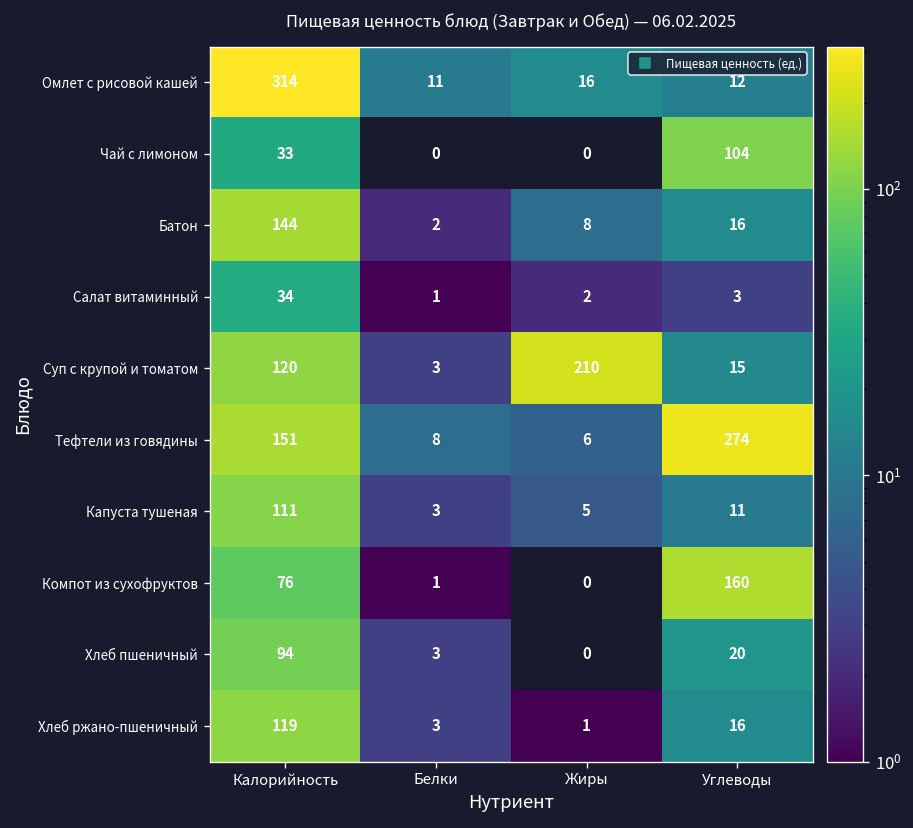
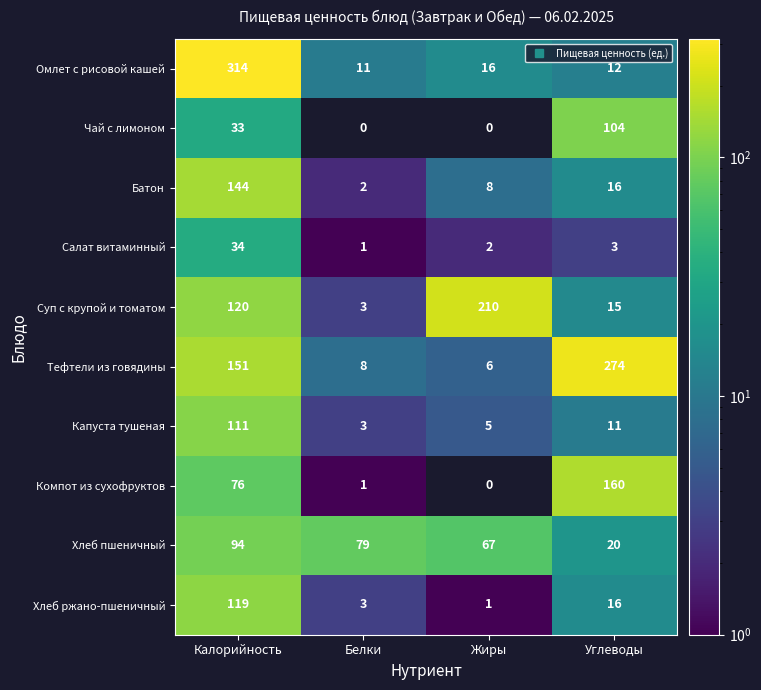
  {
    "Омлет с рисовой кашей": {
      "Калорийность": 314,
      "Белки": 11,
      "Жиры": 16
    },
    "Чай с лимоном": {
      "Калорийность": 33,
      "Белки": 0,
      "Жиры": 0,
      "Углеводы": 104
    },
    "Батон": {
      "Калорийность": 144,
      "Белки": 2,
      "Жиры": 8,
      "Углеводы": 16
    },
    "Салат витаминный": {
      "Калорийность": 34,
      "Белки": 1,
      "Жиры": 2,
      "Углеводы": 3
    },
    "Суп с крупой и томатом": {
      "Калорийность": 120,
      "Белки": 3,
      "Жиры": 210,
      "Углеводы": 15
    },
    "Тефтели из говядины": {
      "Калорийность": 151,
      "Белки": 8,
      "Жиры": 6,
      "Углеводы": 274
    },
    "Капуста тушеная": {
      "Калорийность": 111,
      "Белки": 3,
      "Жиры": 5,
      "Углеводы": 11
    },
    "Компот из сухофруктов": {
      "Калорийность": 76,
      "Белки": 1,
      "Жиры": 0,
      "Углеводы": 160
    },
    "Хлеб пшеничный": {
      "Калорийность": 94,
-     "Белки": 3,
-     "Жиры": 0,
+     "Белки": 79,
+     "Жиры": 67,
      "Углеводы": 20
    },
    "Хлеб ржано-пшеничный": {
      "Калорийность": 119,
      "Белки": 3,
      "Жиры": 1,
      "Углеводы": 16
    }
  }
